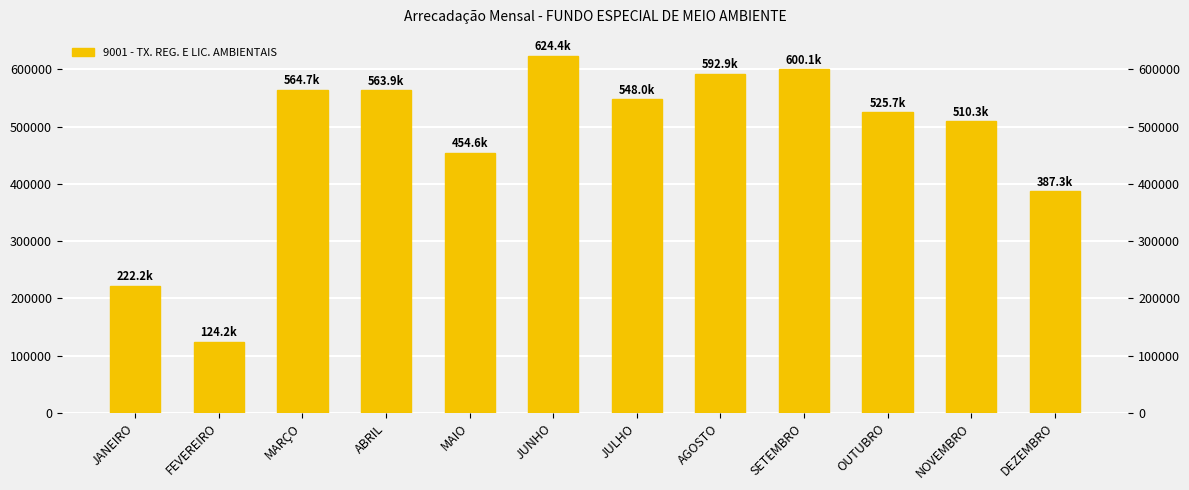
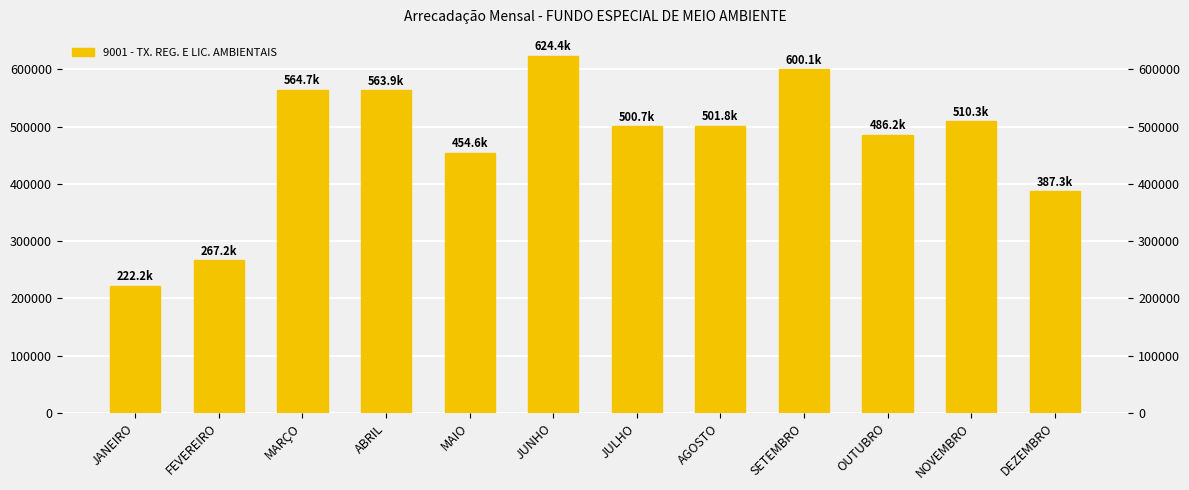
  {
    "JANEIRO": "222.2k",
-   "FEVEREIRO": "124.2k",
+   "FEVEREIRO": "267.2k",
    "MARÇO": "564.7k",
    "ABRIL": "563.9k",
    "MAIO": "454.6k",
    "JUNHO": "624.4k",
-   "JULHO": "548.0k",
-   "AGOSTO": "592.9k",
+   "JULHO": "500.7k",
+   "AGOSTO": "501.8k",
    "SETEMBRO": "600.1k",
-   "OUTUBRO": "525.7k",
+   "OUTUBRO": "486.2k",
    "NOVEMBRO": "510.3k",
    "DEZEMBRO": "387.3k"
  }
